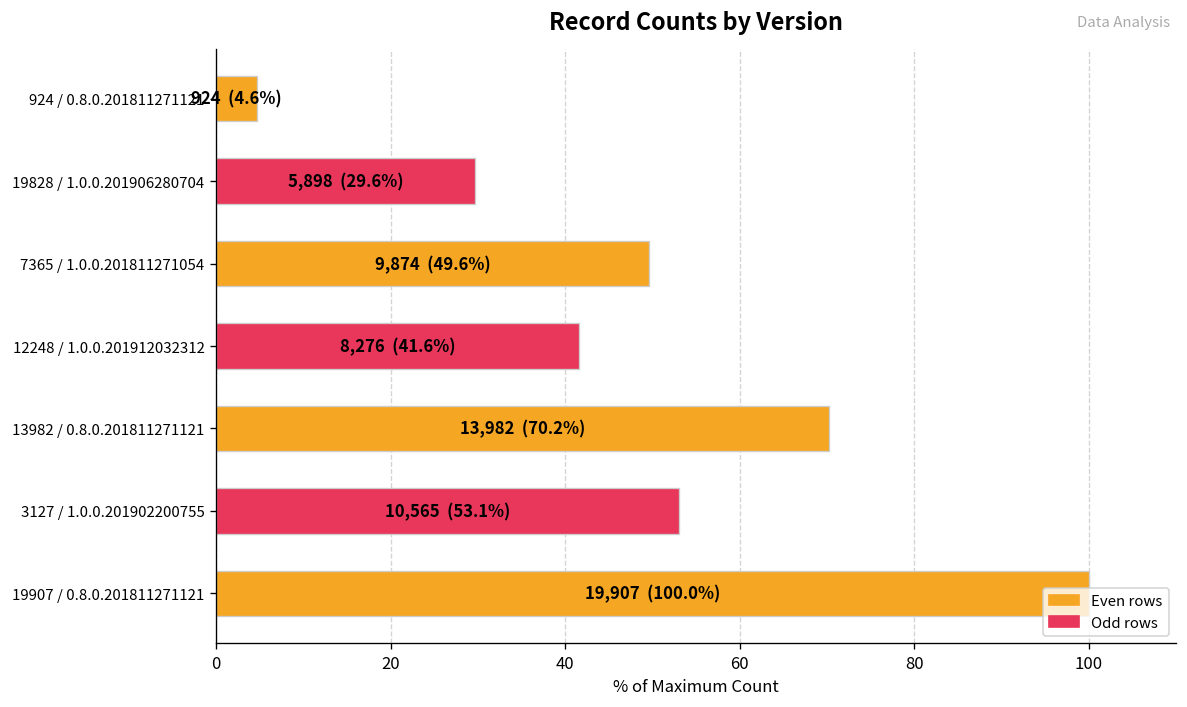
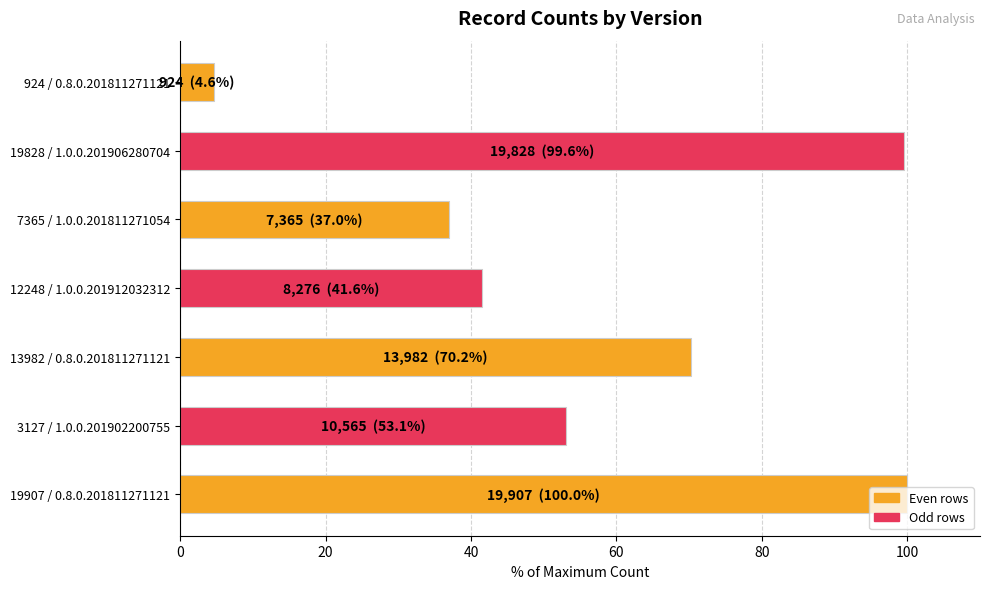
  {
    "924 / 0.8.0.201811271121": "(4.6%)",
-   "19828 / 1.0.0.201906280704": "5,898 (29.6%)",
-   "7365 / 1.0.0.201811271054": "9,874 (49.6%)",
+   "19828 / 1.0.0.201906280704": "19,828 (99.6%)",
+   "7365 / 1.0.0.201811271054": "7,365 (37.0%)",
    "12248 / 1.0.0.201912032312": "(41.6%)",
    "13982 / 0.8.0.201811271121": "(70.2%)",
    "3127 / 1.0.0.201902200755": "(53.1%)"
  }
